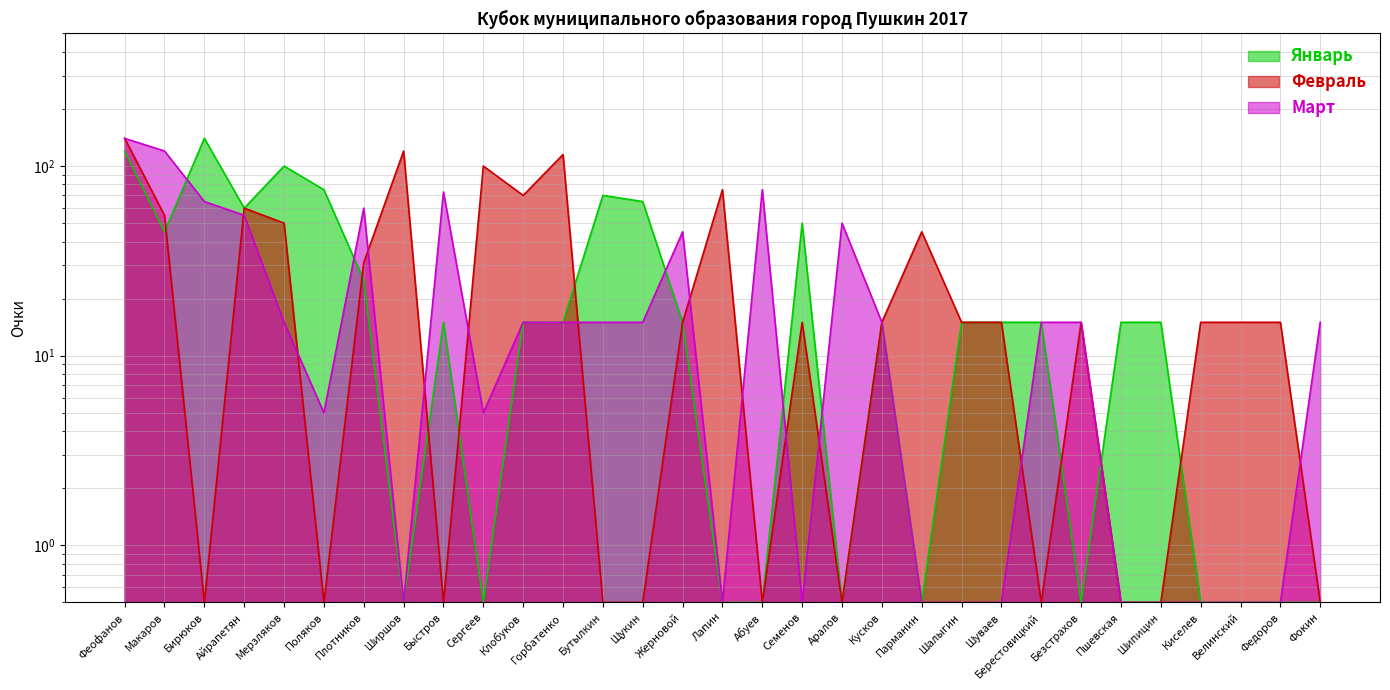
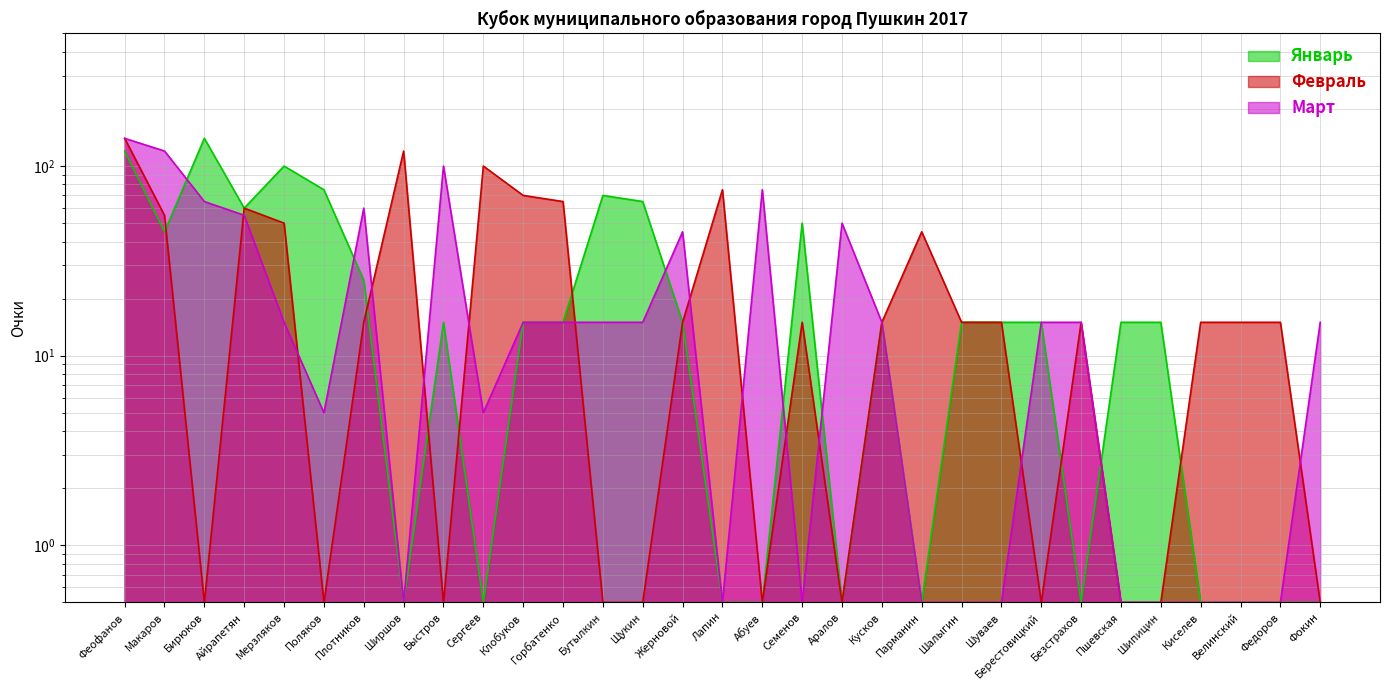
  {
    "Январь": {
      "Феофанов": 120,
      "Макаров": 45,
      "Бирюков": 140,
      "Мерзляков": 100,
      "Поляков": 75,
      "Плотников": 25,
      "Быстров": 15,
      "Сергеев": 0.50,
      "Бутылкин": 70,
      "Щукин": 65,
      "Семенов": 50,
      "Безстрахов": 0.50,
      "Пшевская": 15,
      "Шипицин": 15
    },
    "Февраль": {
      "Макаров": 55,
      "Бирюков": 0.50,
      "Мерзляков": 50,
      "Поляков": 0.50,
-     "Плотников": 31,
+     "Плотников": 15,
      "Ширшов": 120,
      "Быстров": 0.50,
      "Сергеев": 100,
      "Клобуков": 70,
-     "Горбатенко": 120,
+     "Горбатенко": 65,
      "Бутылкин": 0.50,
      "Щукин": 0.50,
      "Лапин": 75,
      "Семенов": 15,
      "Парманин": 45,
      "Берестовицкий": 0.50,
      "Киселев": 15,
      "Велинский": 15,
      "Федоров": 15
    },
    "Март": {
      "Макаров": 120,
      "Бирюков": 65,
      "Айрапетян": 55,
      "Мерзляков": 15,
      "Поляков": 5,
      "Плотников": 60,
-     "Быстров": 73,
+     "Быстров": 100,
      "Сергеев": 5,
      "Бутылкин": 15,
      "Щукин": 15,
      "Жерновой": 45,
      "Абуев": 75,
      "Семенов": 0.50,
      "Аралов": 50,
      "Шалыгин": 0.50,
      "Шуваев": 0.50,
      "Фокин": 15
    }
  }
